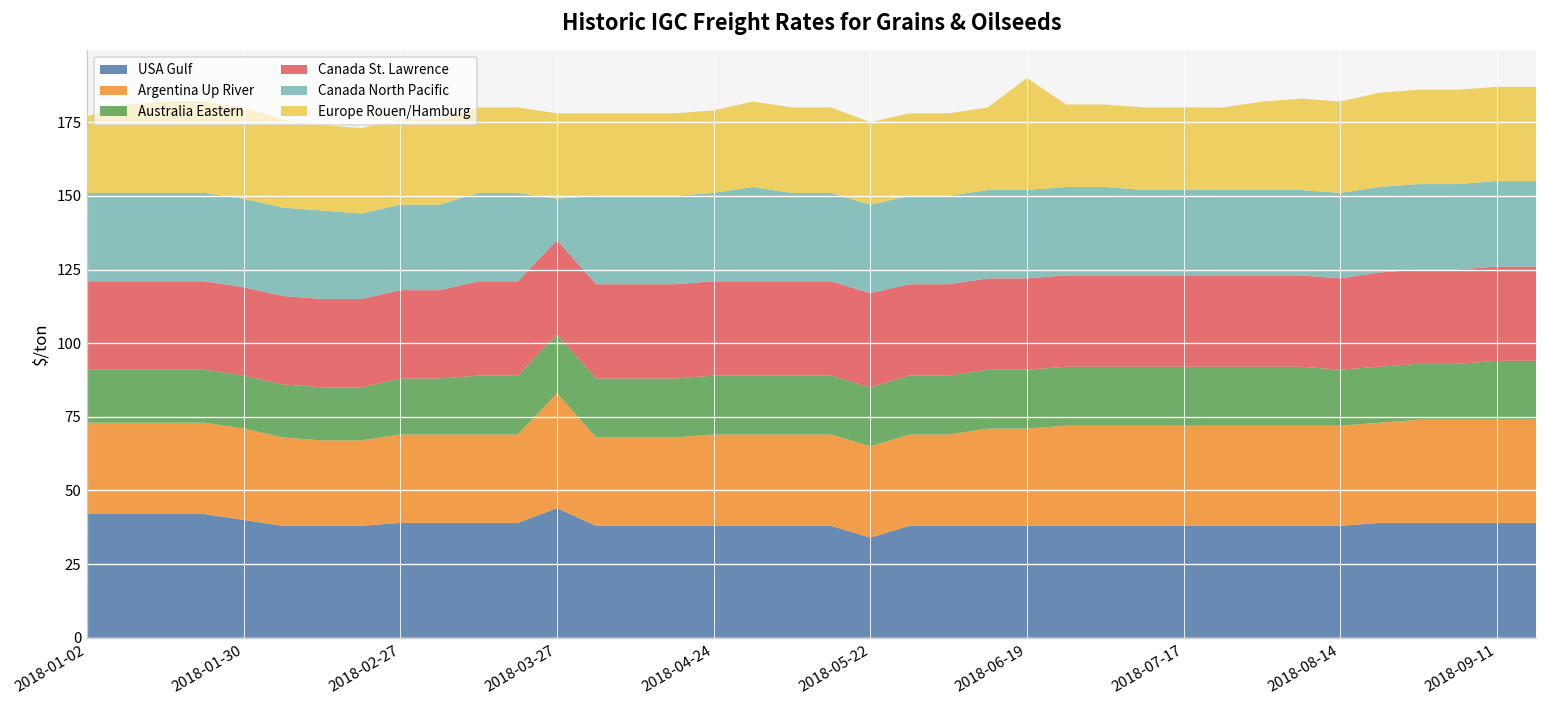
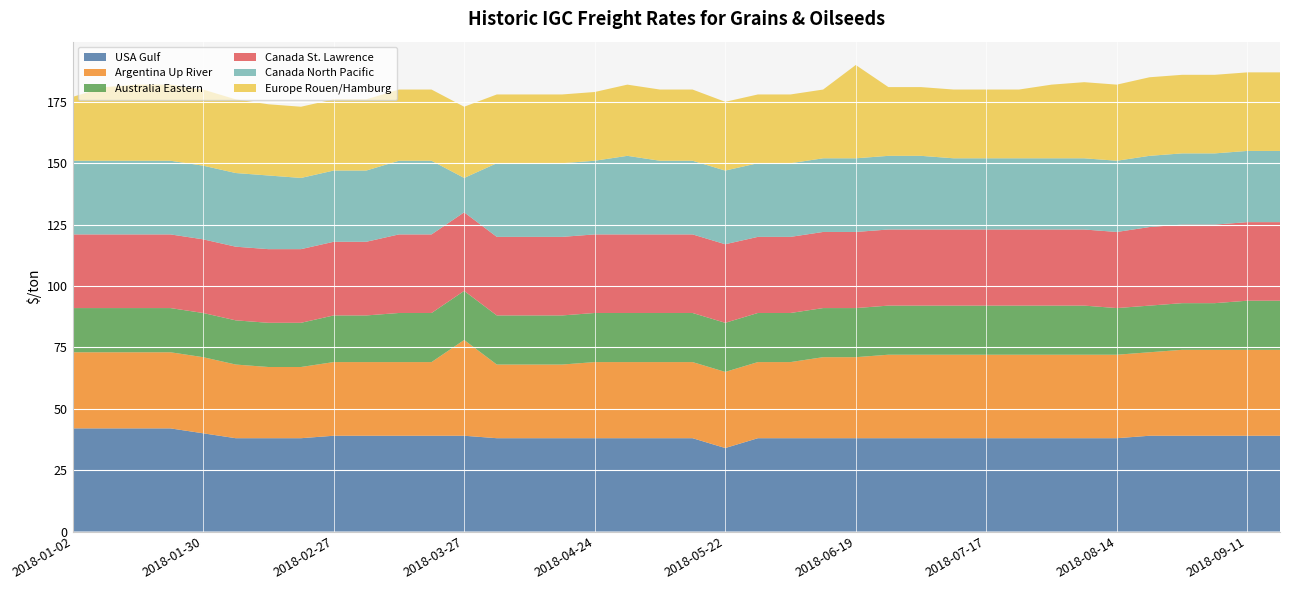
  {
    "USA Gulf": {
      "2018-01-02": 42,
      "2018-01-30": 40,
      "2018-02-27": 39,
-     "2018-03-27": 44,
+     "2018-03-27": 39,
      "2018-04-24": 38,
      "2018-05-22": 34,
      "2018-06-19": 38,
      "2018-07-17": 38,
      "2018-08-14": 38,
      "2018-09-11": 39
    },
    "Argentina Up River": {
      "2018-01-02": 31,
      "2018-01-30": 31,
      "2018-02-27": 30,
      "2018-03-27": 39,
      "2018-04-24": 31,
      "2018-05-22": 31,
      "2018-06-19": 33,
      "2018-07-17": 34,
      "2018-08-14": 34,
      "2018-09-11": 35
    },
    "Australia Eastern": {
      "2018-01-02": 18,
      "2018-01-30": 18,
      "2018-02-27": 19,
      "2018-03-27": 20,
      "2018-04-24": 20,
      "2018-05-22": 20,
      "2018-06-19": 20,
      "2018-07-17": 20,
      "2018-08-14": 19,
      "2018-09-11": 20
    },
    "Canada St. Lawrence": {
      "2018-01-02": 30,
      "2018-01-30": 30,
      "2018-02-27": 30,
      "2018-03-27": 32,
      "2018-04-24": 32,
      "2018-05-22": 32,
      "2018-06-19": 31,
      "2018-07-17": 31,
      "2018-08-14": 31,
      "2018-09-11": 32
    },
    "Canada North Pacific": {
      "2018-01-02": 30,
      "2018-01-30": 30,
      "2018-02-27": 29,
      "2018-03-27": 14,
      "2018-04-24": 30,
      "2018-05-22": 30,
      "2018-06-19": 30,
      "2018-07-17": 29,
      "2018-08-14": 29,
      "2018-09-11": 29
    },
    "Europe Rouen/Hamburg": {
      "2018-01-02": 26,
      "2018-03-27": 29,
      "2018-04-24": 28,
      "2018-05-22": 28,
      "2018-06-19": 38,
      "2018-07-17": 28,
      "2018-08-14": 31,
      "2018-09-11": 32
    }
  }
